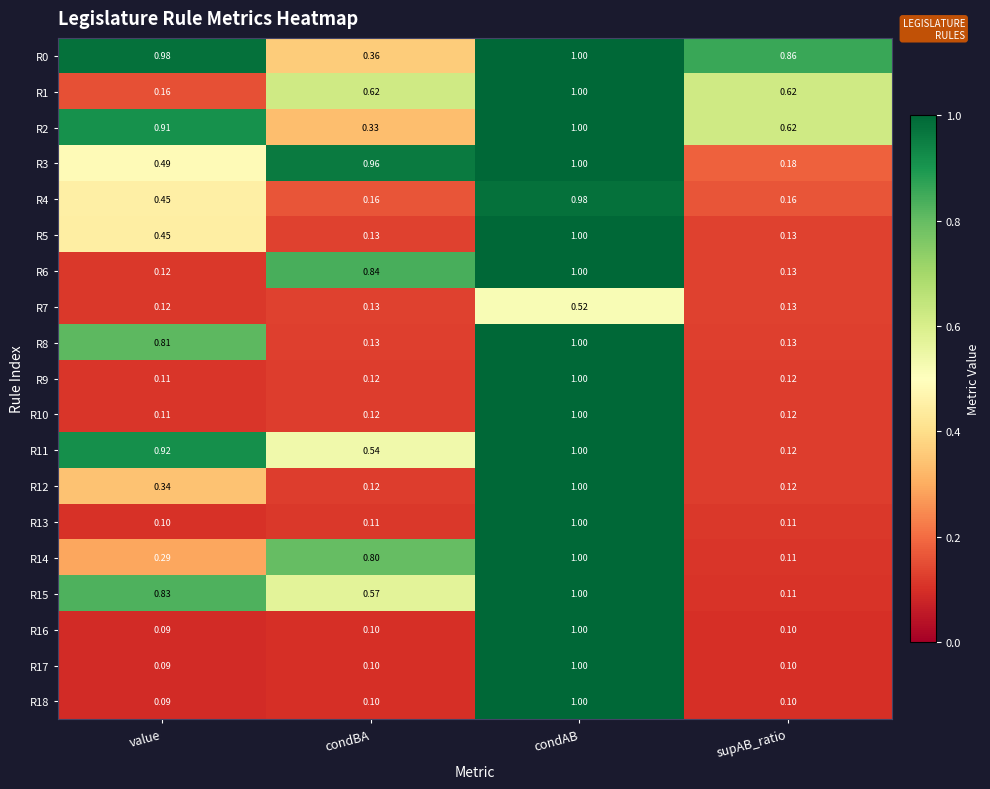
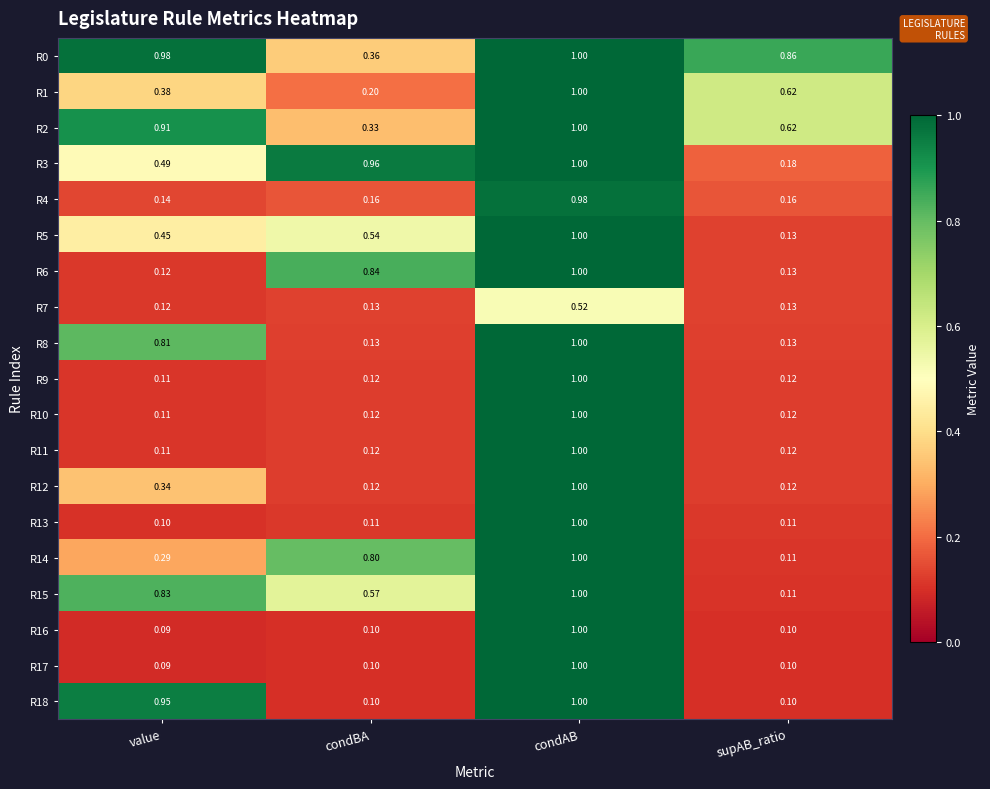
  {
    "R0": {
      "value": 0.98,
      "condBA": 0.36,
      "condAB": 1.00,
      "supAB_ratio": 0.86
    },
    "R1": {
-     "value": 0.16,
-     "condBA": 0.62,
+     "value": 0.38,
+     "condBA": 0.20,
      "condAB": 1.00,
      "supAB_ratio": 0.62
    },
    "R2": {
      "value": 0.91,
      "condBA": 0.33,
      "condAB": 1.00,
      "supAB_ratio": 0.62
    },
    "R3": {
      "value": 0.49,
      "condBA": 0.96,
      "condAB": 1.00,
      "supAB_ratio": 0.18
    },
    "R4": {
-     "value": 0.45,
+     "value": 0.14,
      "condBA": 0.16,
      "condAB": 0.98,
      "supAB_ratio": 0.16
    },
    "R5": {
      "value": 0.45,
-     "condBA": 0.13,
+     "condBA": 0.54,
      "condAB": 1.00,
      "supAB_ratio": 0.13
    },
    "R6": {
      "value": 0.12,
      "condBA": 0.84,
      "condAB": 1.00,
      "supAB_ratio": 0.13
    },
    "R7": {
      "value": 0.12,
      "condBA": 0.13,
      "condAB": 0.52,
      "supAB_ratio": 0.13
    },
    "R8": {
      "value": 0.81,
      "condBA": 0.13,
      "condAB": 1.00,
      "supAB_ratio": 0.13
    },
    "R9": {
      "value": 0.11,
      "condBA": 0.12,
      "condAB": 1.00,
      "supAB_ratio": 0.12
    },
    "R10": {
      "value": 0.11,
      "condBA": 0.12,
      "condAB": 1.00,
      "supAB_ratio": 0.12
    },
    "R11": {
-     "value": 0.92,
-     "condBA": 0.54,
+     "value": 0.11,
+     "condBA": 0.12,
      "condAB": 1.00,
      "supAB_ratio": 0.12
    },
    "R12": {
      "value": 0.34,
      "condBA": 0.12,
      "condAB": 1.00,
      "supAB_ratio": 0.12
    },
    "R13": {
      "value": 0.10,
      "condBA": 0.11,
      "condAB": 1.00,
      "supAB_ratio": 0.11
    },
    "R14": {
      "value": 0.29,
      "condBA": 0.80,
      "condAB": 1.00,
      "supAB_ratio": 0.11
    },
    "R15": {
      "value": 0.83,
      "condBA": 0.57,
      "condAB": 1.00,
      "supAB_ratio": 0.11
    },
    "R16": {
      "value": 0.09,
      "condBA": 0.10,
      "condAB": 1.00,
      "supAB_ratio": 0.10
    },
    "R17": {
      "value": 0.09,
      "condBA": 0.10,
      "condAB": 1.00,
      "supAB_ratio": 0.10
    },
    "R18": {
-     "value": 0.09,
+     "value": 0.95,
      "condBA": 0.10,
      "condAB": 1.00,
      "supAB_ratio": 0.10
    }
  }
